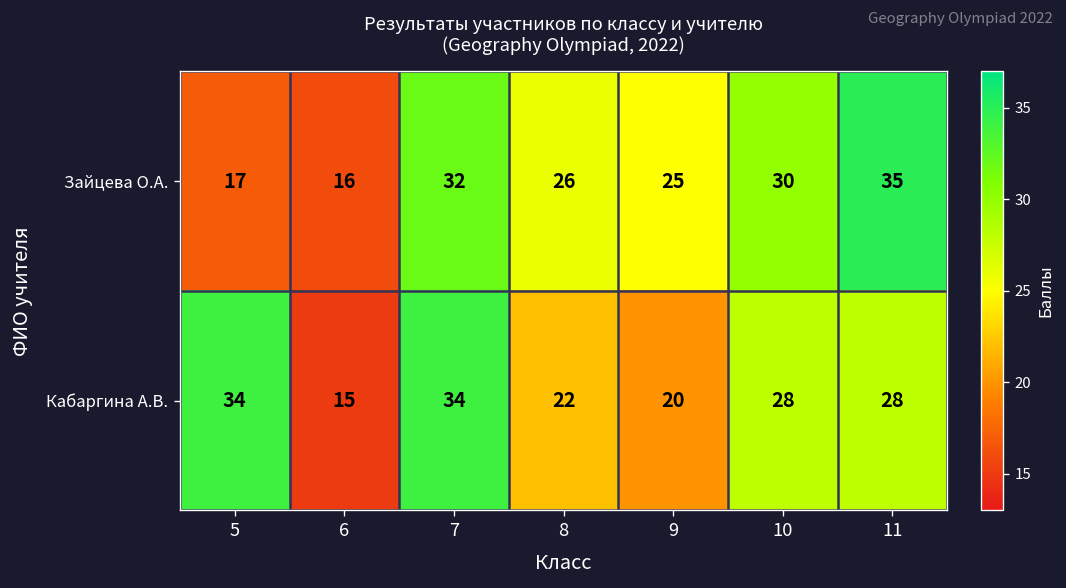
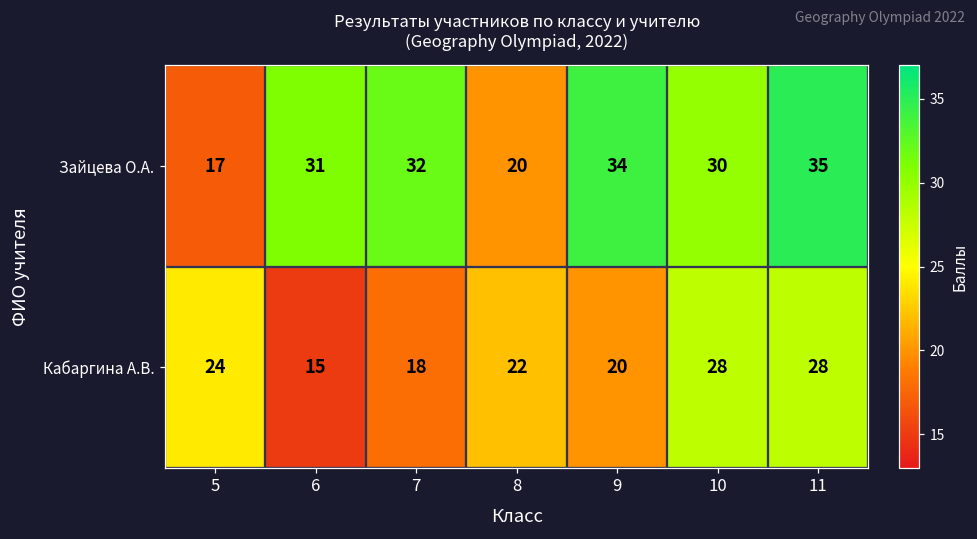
  {
    "Зайцева О.А.": {
      "5": 17,
-     "6": 16,
+     "6": 31,
      "7": 32,
-     "8": 26,
-     "9": 25,
+     "8": 20,
+     "9": 34,
      "10": 30,
      "11": 35
    },
    "Кабаргина А.В.": {
-     "5": 34,
+     "5": 24,
      "6": 15,
-     "7": 34,
+     "7": 18,
      "8": 22,
      "9": 20,
      "10": 28,
      "11": 28
    }
  }
